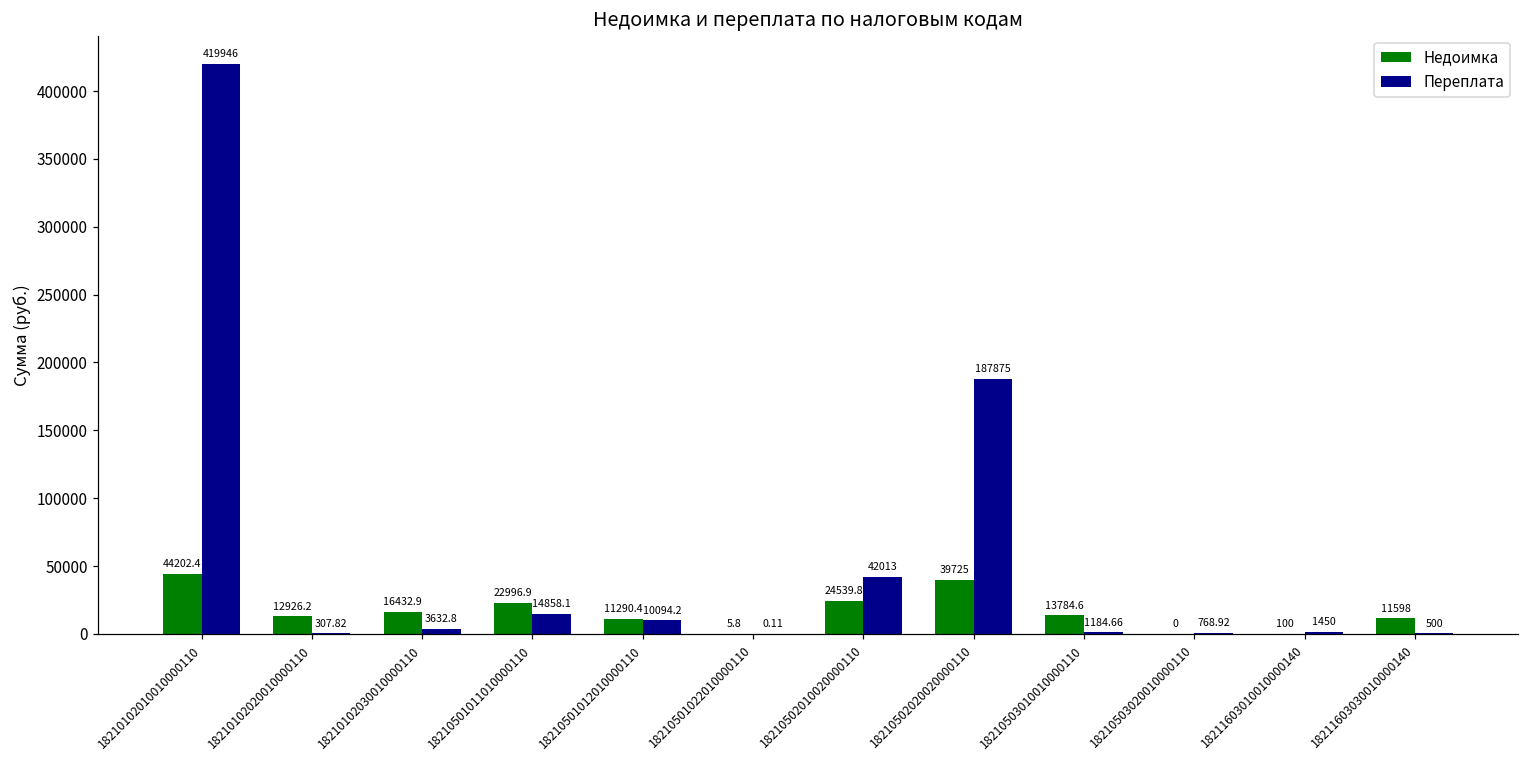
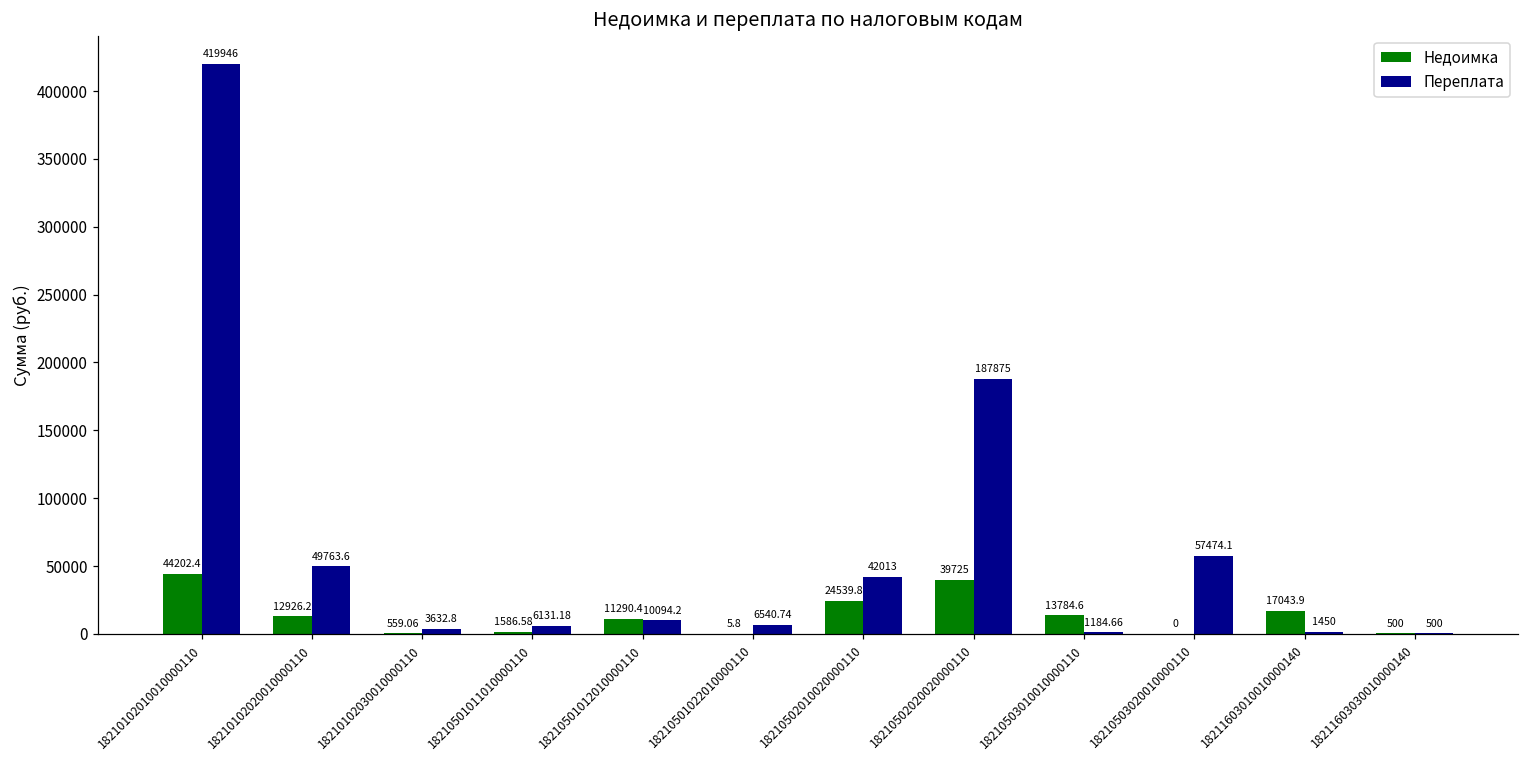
  {
    "Недоимка": {
      "18210102010010000110": 44202.4,
      "18210102020010000110": 12926.2,
-     "18210102030010000110": 16432.9,
-     "18210501011010000110": 22996.9,
+     "18210102030010000110": 559.06,
+     "18210501011010000110": 1586.58,
      "18210501012010000110": 11290.4,
      "18210501022010000110": 5.8,
      "18210502010020000110": 24539.8,
      "18210502020020000110": 39725,
      "18210503010010000110": 13784.6,
      "18210503020010000110": 0,
-     "18211603010010000140": 100,
-     "18211603030010000140": 11598
+     "18211603010010000140": 17043.9,
+     "18211603030010000140": 500
    },
    "Переплата": {
      "18210102010010000110": 419946,
-     "18210102020010000110": 307.82,
+     "18210102020010000110": 49763.6,
      "18210102030010000110": 3632.8,
-     "18210501011010000110": 14858.1,
+     "18210501011010000110": 6131.18,
      "18210501012010000110": 10094.2,
-     "18210501022010000110": 0.11,
+     "18210501022010000110": 6540.74,
      "18210502010020000110": 42013,
      "18210502020020000110": 187875,
      "18210503010010000110": 1184.66,
-     "18210503020010000110": 768.92,
+     "18210503020010000110": 57474.1,
      "18211603010010000140": 1450,
      "18211603030010000140": 500
    }
  }
